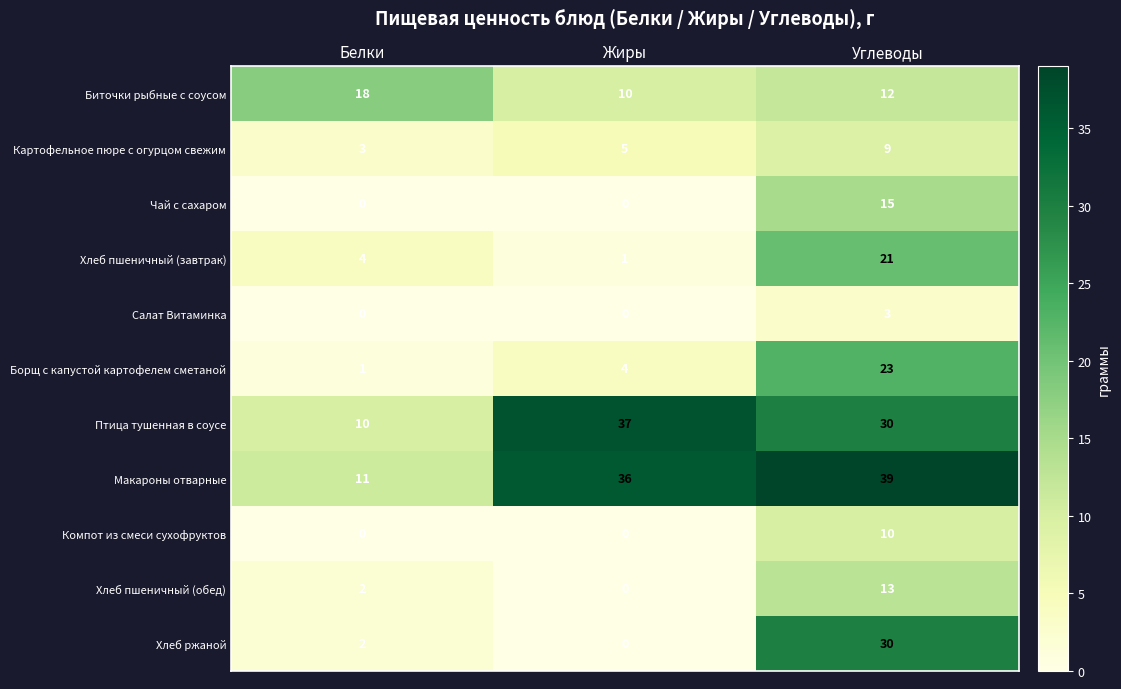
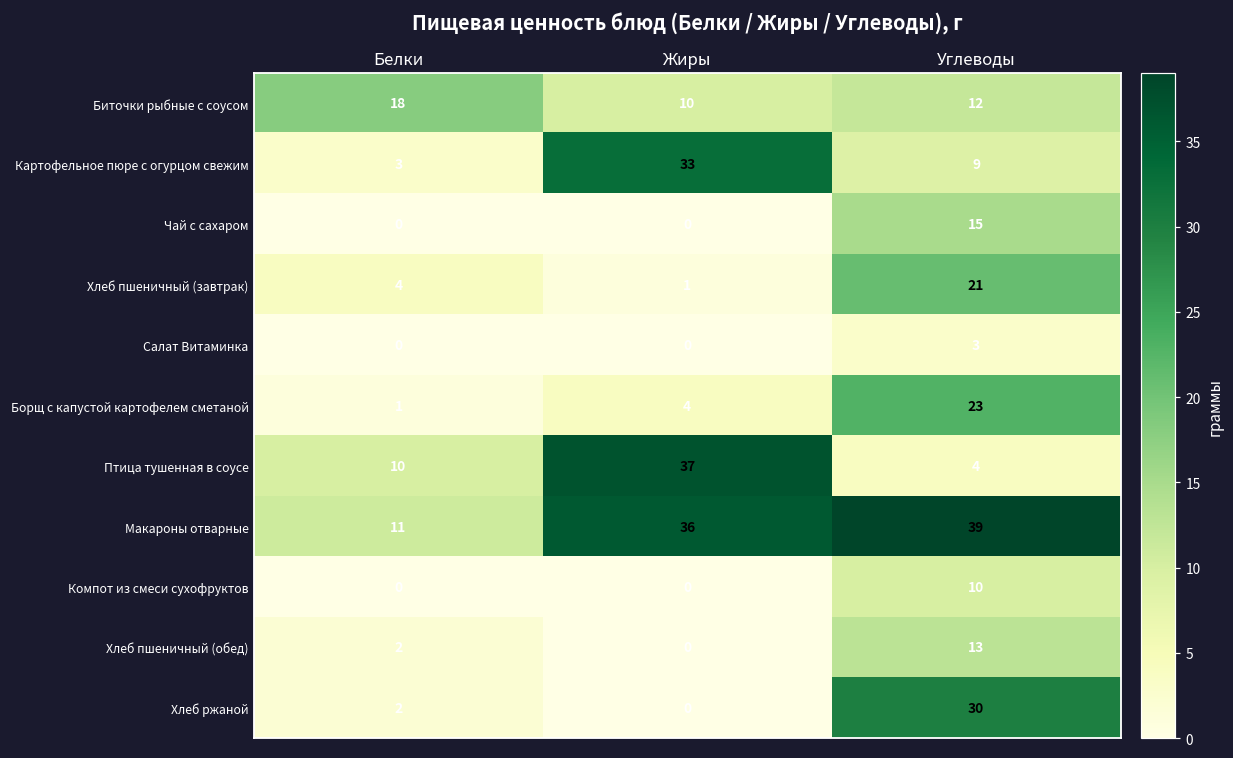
  {
    "Биточки рыбные с соусом": {
      "Белки": 18,
      "Жиры": 10,
      "Углеводы": 12
    },
    "Картофельное пюре с огурцом свежим": {
      "Белки": 3,
-     "Жиры": 5,
+     "Жиры": 33,
      "Углеводы": 9
    },
    "Чай с сахаром": {
      "Углеводы": 15
    },
    "Хлеб пшеничный (завтрак)": {
      "Белки": 4,
      "Углеводы": 21
    },
    "Салат Витаминка": {
      "Углеводы": 3
    },
    "Борщ с капустой картофелем сметаной": {
      "Жиры": 4,
      "Углеводы": 23
    },
    "Птица тушенная в соусе": {
      "Белки": 10,
      "Жиры": 37,
-     "Углеводы": 30
+     "Углеводы": 4
    },
    "Макароны отварные": {
      "Белки": 11,
      "Жиры": 36,
      "Углеводы": 39
    },
    "Компот из смеси сухофруктов": {
      "Углеводы": 10
    },
    "Хлеб пшеничный (обед)": {
      "Углеводы": 13
    },
    "Хлеб ржаной": {
      "Углеводы": 30
    }
  }
